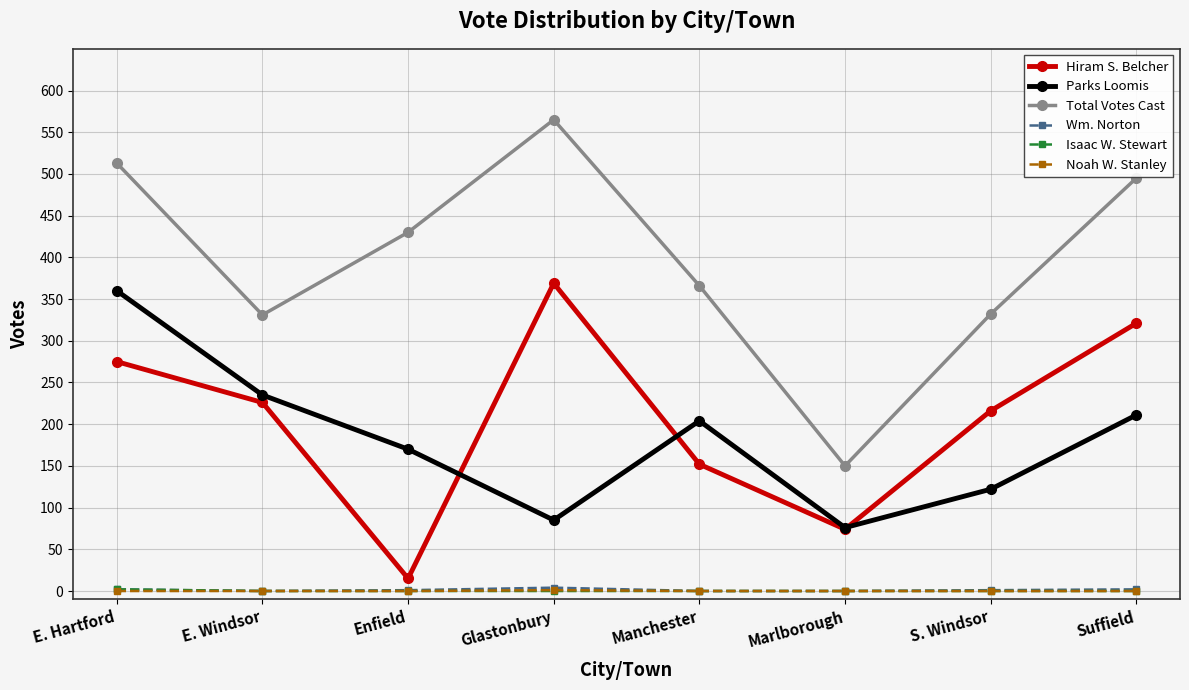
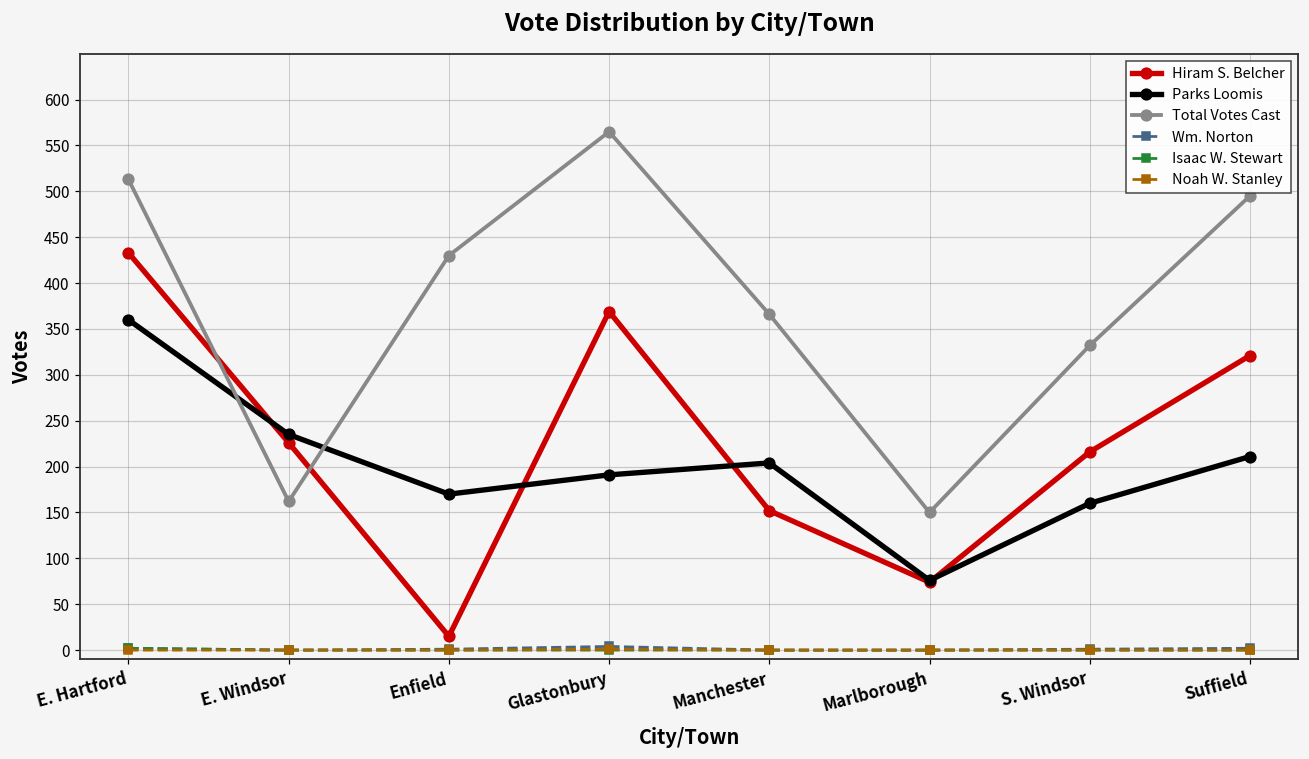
  {
    "Hiram S. Belcher": {
-     "E. Hartford": 280,
+     "E. Hartford": 430,
      "E. Windsor": 230,
      "Enfield": 20,
      "Glastonbury": 370,
      "Manchester": 150,
      "S. Windsor": 220,
      "Suffield": 320
    },
    "Parks Loomis": {
      "E. Hartford": 360,
      "E. Windsor": 240,
      "Enfield": 170,
-     "Glastonbury": 90,
+     "Glastonbury": 190,
      "Manchester": 200,
-     "S. Windsor": 120,
+     "S. Windsor": 160,
      "Suffield": 210
    },
    "Total Votes Cast": {
      "E. Hartford": 510,
-     "E. Windsor": 330,
+     "E. Windsor": 160,
      "Enfield": 430,
      "Glastonbury": 570,
      "Manchester": 370,
      "Marlborough": 150,
      "S. Windsor": 330,
      "Suffield": 500
    }
  }
